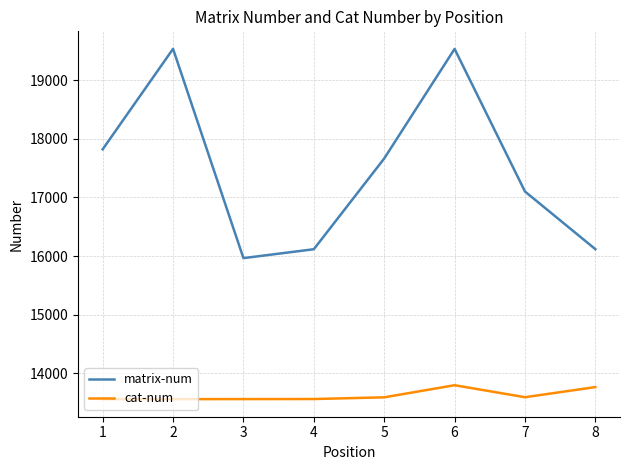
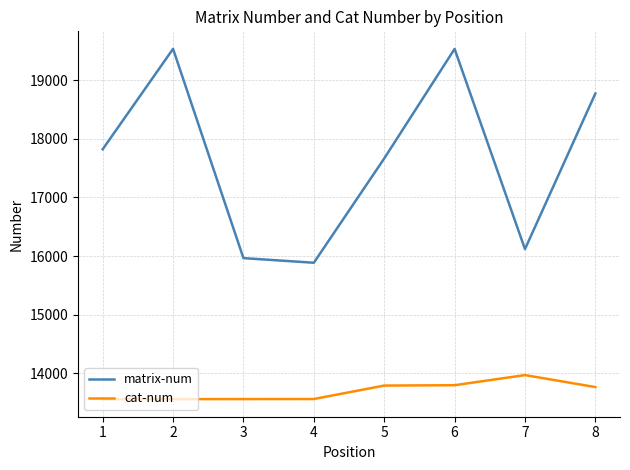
  {
    "matrix-num": {
      "1": 17800,
      "2": 19500,
      "3": 16000,
-     "4": 16100,
+     "4": 15900,
      "5": 17700,
      "6": 19500,
-     "7": 17100,
-     "8": 16100
+     "7": 16100,
+     "8": 18800
    },
    "cat-num": {
      "3": 13600,
      "4": 13600,
-     "5": 13600,
+     "5": 13800,
      "6": 13800,
-     "7": 13600,
+     "7": 14000,
      "8": 13800
    }
  }
